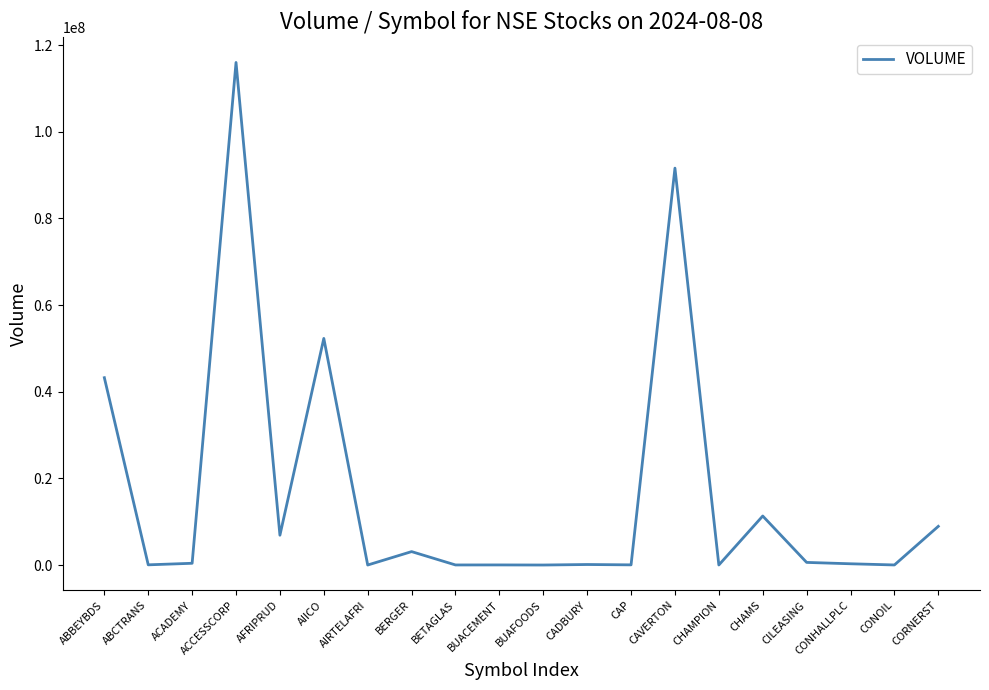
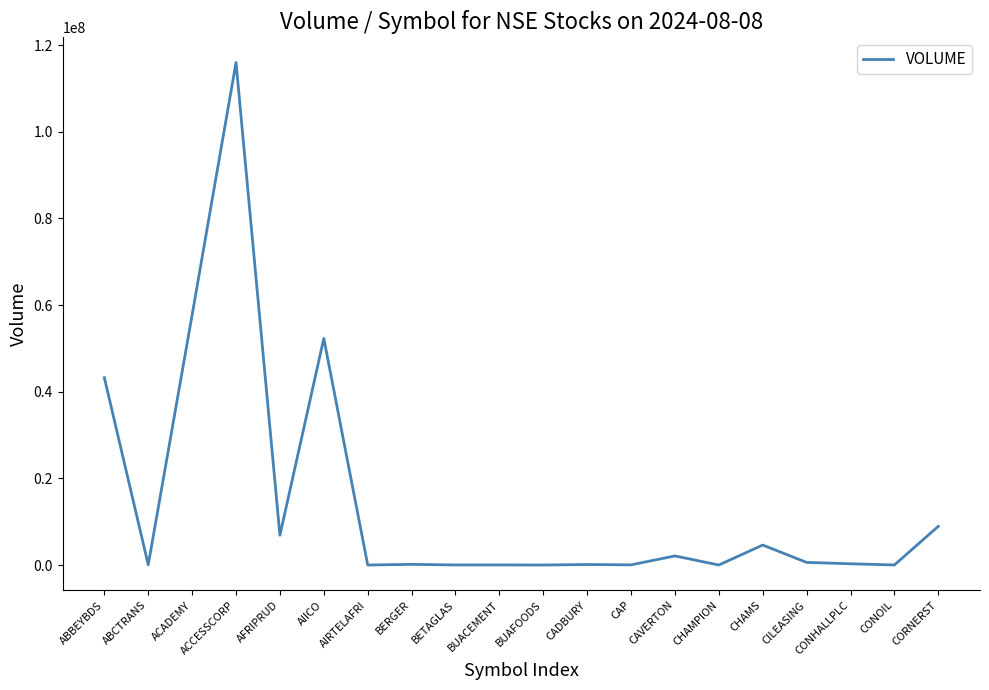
  {
    "ABBEYBDS": 43000000,
    "ABCTRANS": 0,
-   "ACADEMY": 0,
+   "ACADEMY": 58000000,
    "ACCESSCORP": 116000000,
    "AFRIPRUD": 7000000,
    "AIICO": 52000000,
    "AIRTELAFRI": 0,
-   "BERGER": 3000000,
+   "BERGER": 0,
    "BETAGLAS": 0,
    "BUACEMENT": 0,
    "BUAFOODS": 0,
    "CADBURY": 0,
    "CAP": 0,
-   "CAVERTON": 92000000,
+   "CAVERTON": 2000000,
    "CHAMPION": 0,
-   "CHAMS": 11000000,
+   "CHAMS": 5000000,
    "CILEASING": 1000000,
    "CONHALLPLC": 0,
    "CONOIL": 0,
    "CORNERST": 9000000
  }
